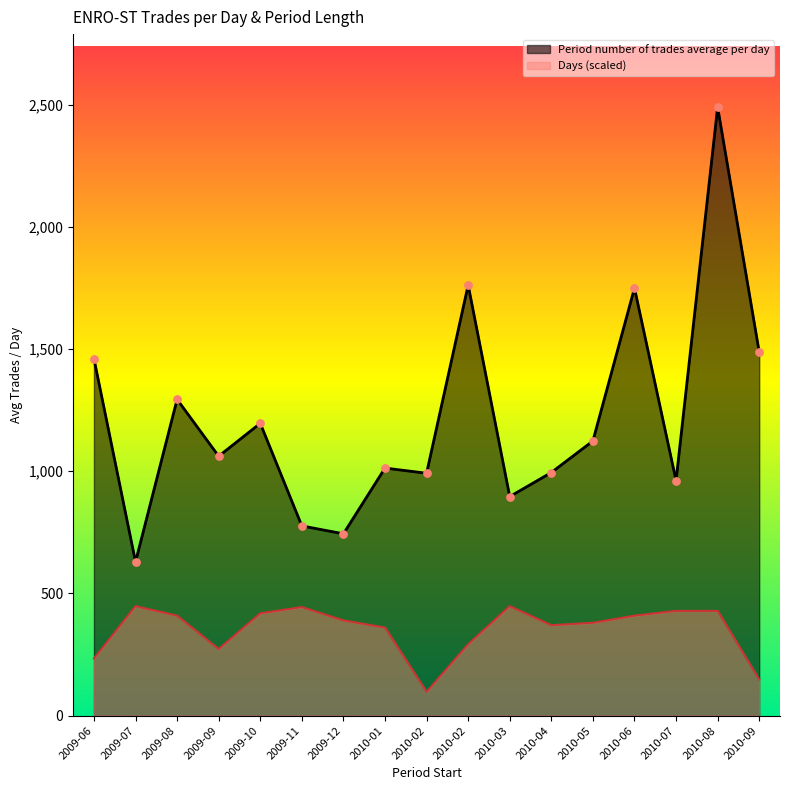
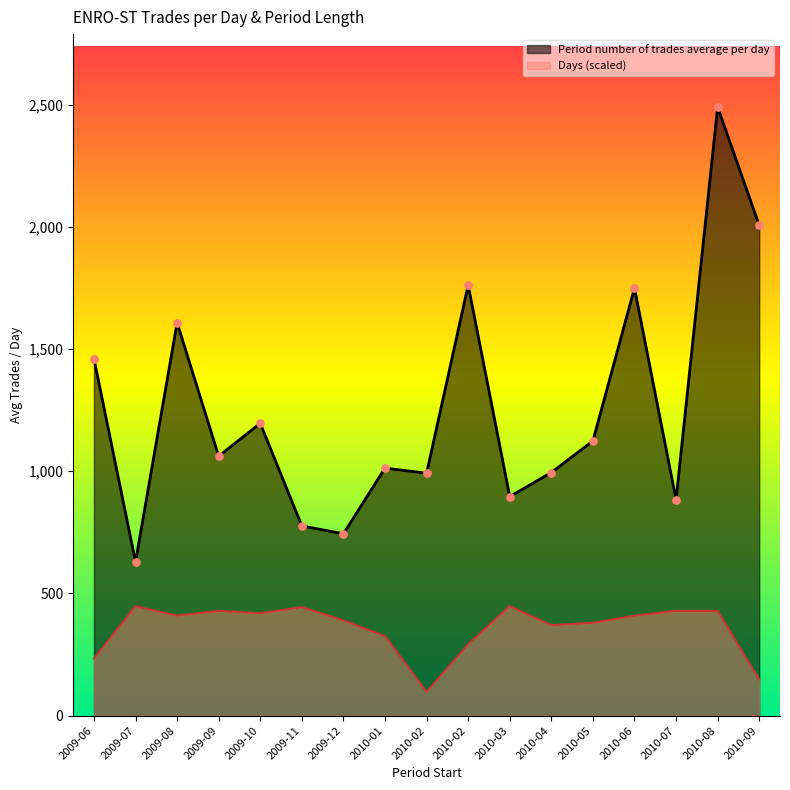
  {
    "Period number of trades average per day": {
      "2009-06": "1,460",
      "2009-07": "630",
-     "2009-08": "1,290",
+     "2009-08": "1,610",
      "2009-09": "1,060",
      "2009-10": "1,200",
      "2009-11": "780",
      "2009-12": "740",
      "2010-01": "1,010",
      "2010-03": "900",
      "2010-04": "990",
      "2010-05": "1,120",
      "2010-06": "1,750",
-     "2010-07": "960",
+     "2010-07": "880",
      "2010-08": "2,490",
-     "2010-09": "1,490"
+     "2010-09": "2,010"
    },
    "Days (scaled)": {
      "2009-06": "230",
      "2009-07": "450",
      "2009-08": "410",
-     "2009-09": "270",
+     "2009-09": "430",
      "2009-10": "420",
      "2009-11": "440",
      "2009-12": "390",
-     "2010-01": "360",
+     "2010-01": "330",
      "2010-03": "450",
      "2010-04": "370",
      "2010-05": "380",
      "2010-06": "410",
      "2010-07": "430",
      "2010-08": "430",
      "2010-09": "150"
    }
  }
